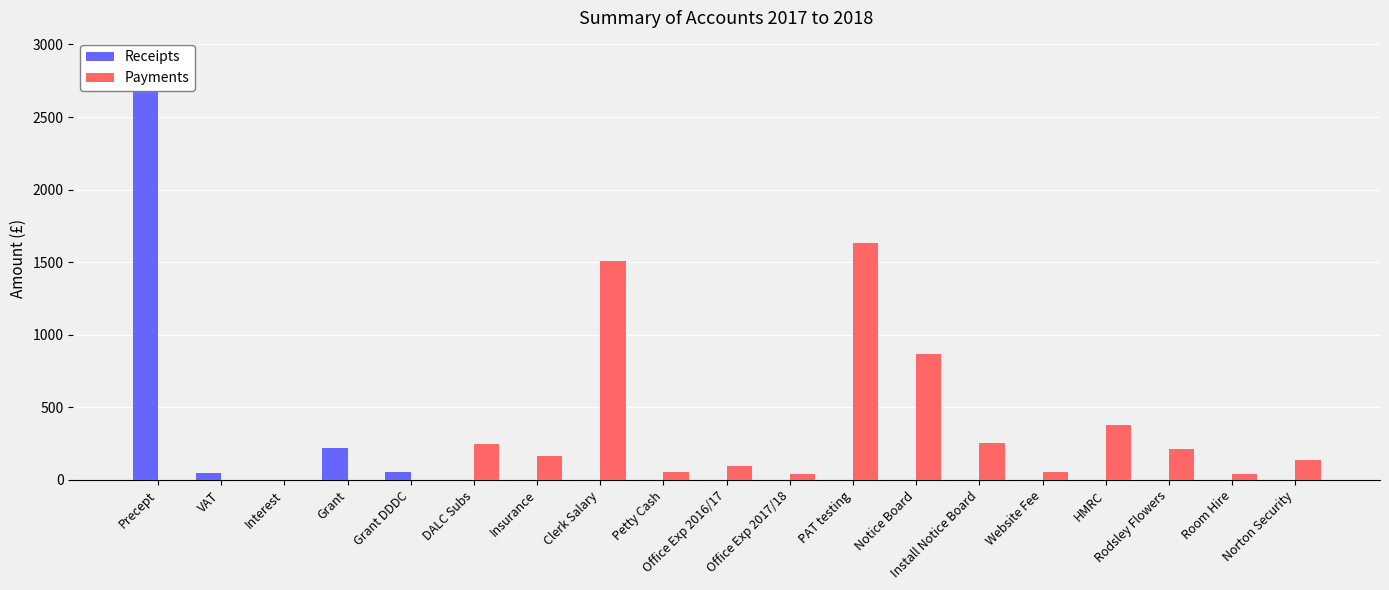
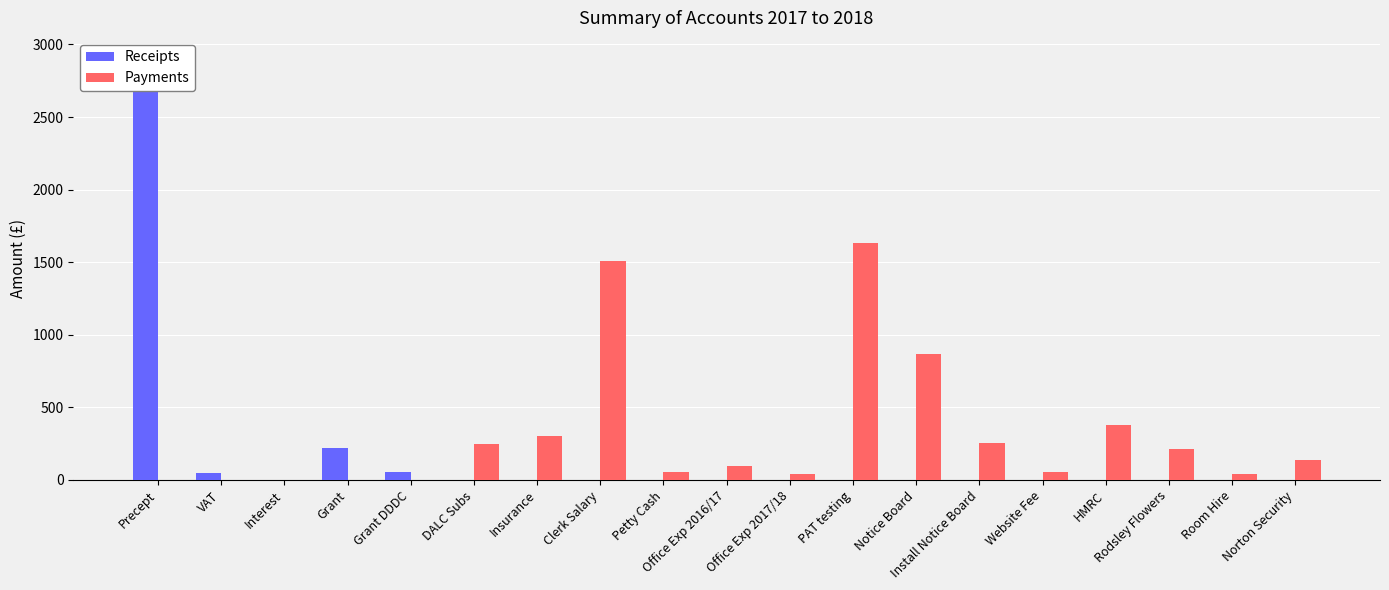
  {
    "Receipts": {
      "VAT": 50,
      "Grant": 220,
      "Grant DDDC": 60,
      "DALC Subs": 0,
      "Insurance": 0,
      "Clerk Salary": 0,
      "Petty Cash": 0,
      "Office Exp 2016/17": 0,
      "Office Exp 2017/18": 0,
      "PAT testing": 0,
      "Notice Board": 0,
      "Install Notice Board": 0,
      "Website Fee": 0,
      "HMRC": 0,
      "Rodsley Flowers": 0,
      "Room Hire": 0,
      "Norton Security": 0
    },
    "Payments": {
      "Precept": 0,
      "VAT": 0,
      "Interest": 0,
      "Grant": 0,
      "Grant DDDC": 0,
      "DALC Subs": 250,
-     "Insurance": 170,
+     "Insurance": 300,
      "Clerk Salary": 1510,
      "Petty Cash": 60,
      "Office Exp 2016/17": 100,
      "Office Exp 2017/18": 40,
      "PAT testing": 1630,
      "Notice Board": 870,
      "Install Notice Board": 260,
      "Website Fee": 50,
      "HMRC": 380,
      "Rodsley Flowers": 210,
      "Room Hire": 40,
      "Norton Security": 140
    }
  }
